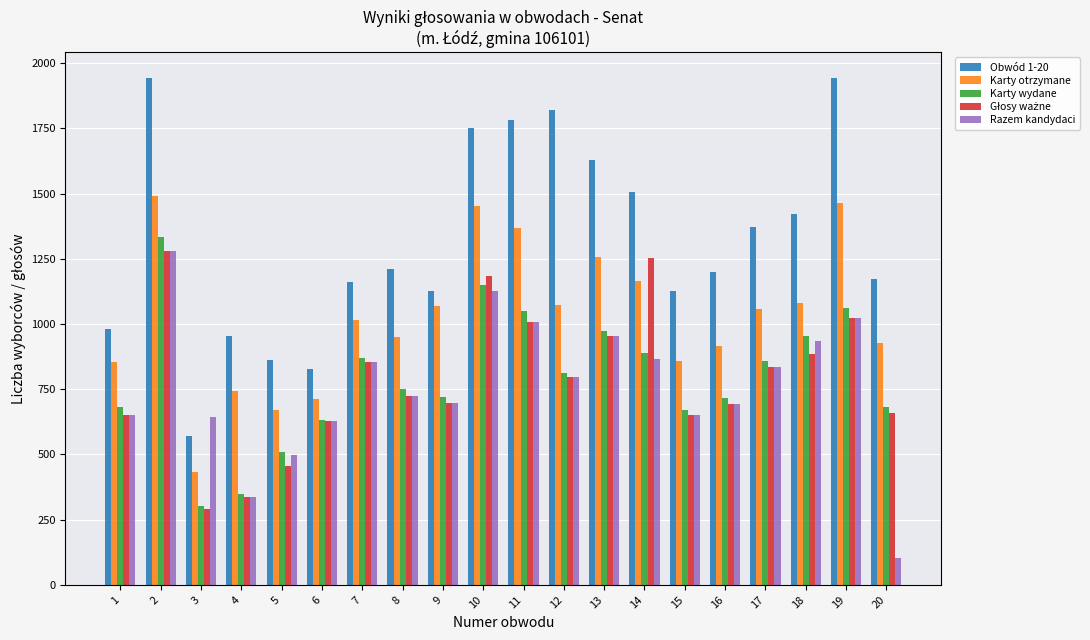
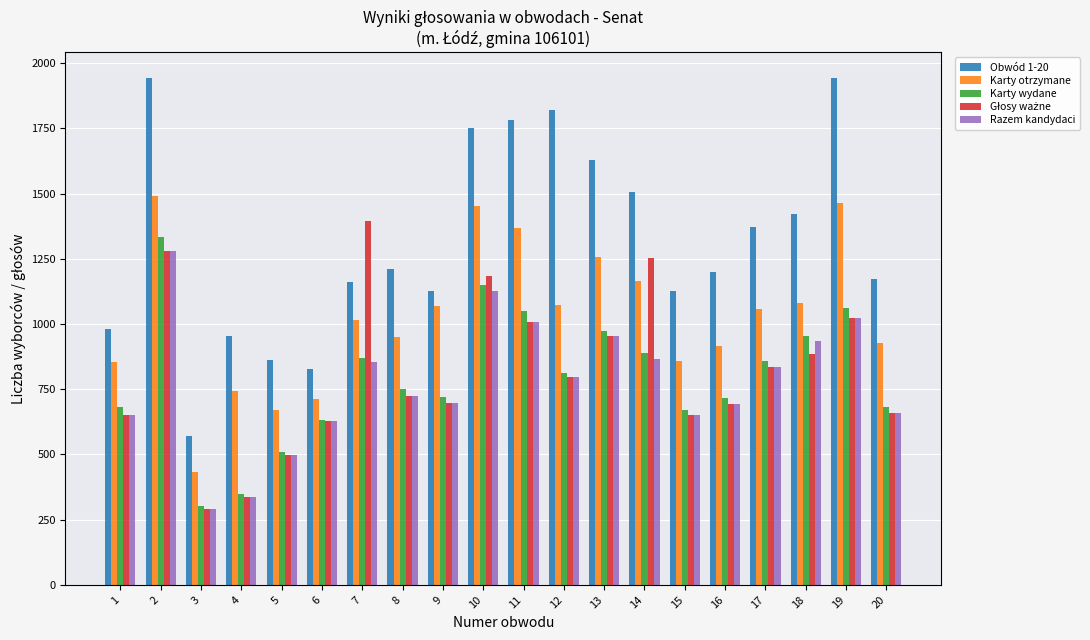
  {
    "Obwód 1-20": {
      "1": 980,
      "2": 1950,
      "3": 570,
      "4": 950,
      "5": 860,
      "6": 830,
      "7": 1160,
      "8": 1210,
      "9": 1130,
      "10": 1750,
      "11": 1780,
      "12": 1820,
      "13": 1630,
      "14": 1510,
      "15": 1130,
      "16": 1200,
      "17": 1370,
      "18": 1420,
      "19": 1940,
      "20": 1170
    },
    "Karty otrzymane": {
      "1": 860,
      "2": 1490,
      "3": 430,
      "4": 750,
      "5": 670,
      "6": 710,
      "7": 1010,
      "8": 950,
      "9": 1070,
      "10": 1450,
      "11": 1370,
      "12": 1070,
      "13": 1260,
      "14": 1170,
      "15": 860,
      "16": 920,
      "17": 1060,
      "18": 1080,
      "19": 1460,
      "20": 930
    },
    "Karty wydane": {
      "1": 680,
      "2": 1330,
      "3": 300,
      "4": 350,
      "5": 510,
      "6": 630,
      "7": 870,
      "8": 750,
      "9": 720,
      "10": 1150,
      "11": 1050,
      "12": 810,
      "13": 970,
      "14": 890,
      "15": 670,
      "16": 720,
      "17": 860,
      "18": 950,
      "19": 1060,
      "20": 680
    },
    "Głosy ważne": {
      "1": 650,
      "2": 1280,
      "3": 290,
      "4": 340,
-     "5": 450,
+     "5": 500,
      "6": 630,
-     "7": 850,
+     "7": 1390,
      "8": 730,
      "9": 700,
      "10": 1180,
      "11": 1010,
      "12": 800,
      "13": 960,
      "14": 1250,
      "15": 650,
      "16": 690,
      "17": 840,
      "18": 890,
      "19": 1020,
      "20": 660
    },
    "Razem kandydaci": {
      "1": 650,
      "2": 1280,
-     "3": 640,
+     "3": 290,
      "4": 340,
      "5": 500,
      "6": 630,
      "7": 850,
      "8": 730,
      "9": 700,
      "10": 1130,
      "11": 1010,
      "12": 800,
      "13": 960,
      "14": 870,
      "15": 650,
      "16": 690,
      "17": 840,
      "18": 940,
      "19": 1020,
-     "20": 110
+     "20": 660
    }
  }
